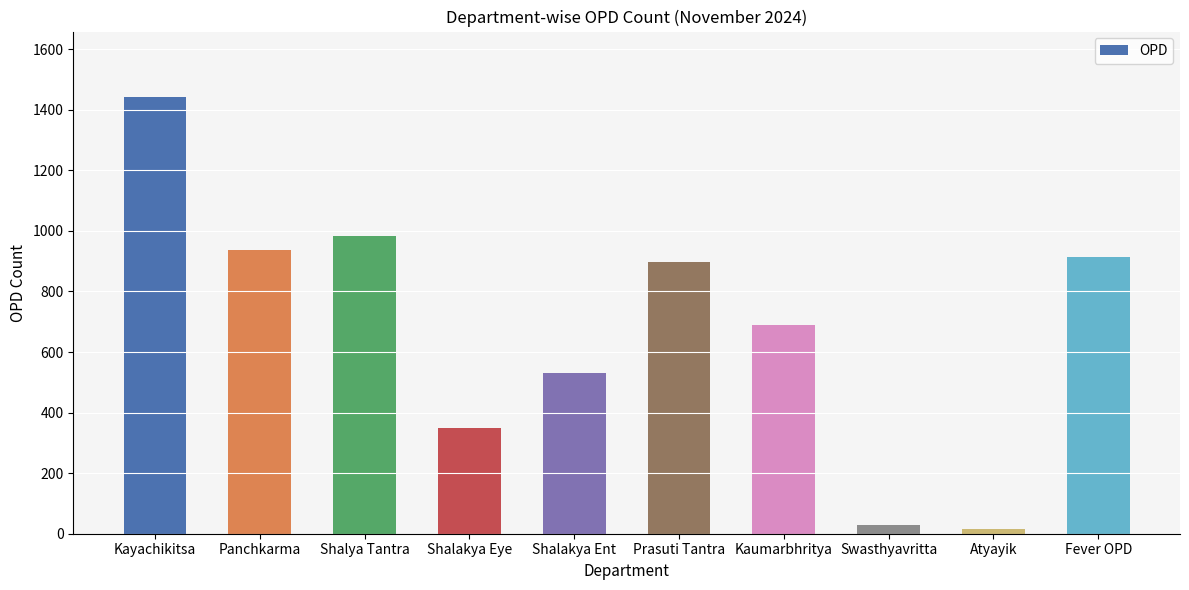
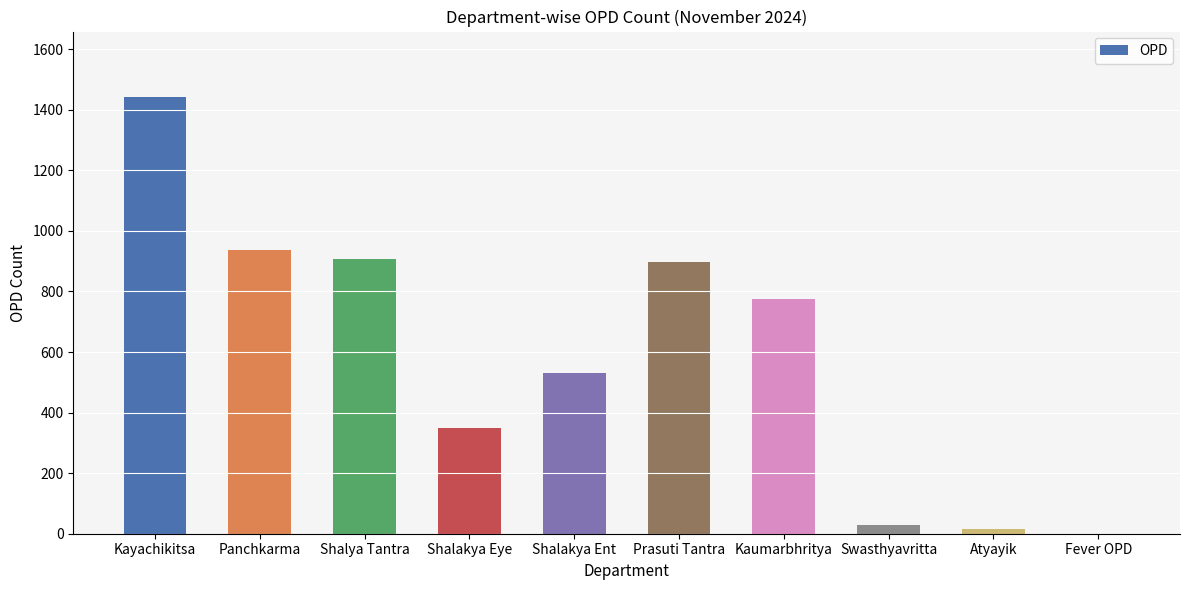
  {
    "Kayachikitsa": 1440,
    "Panchkarma": 940,
-   "Shalya Tantra": 980,
+   "Shalya Tantra": 910,
    "Shalakya Eye": 350,
    "Shalakya Ent": 530,
    "Prasuti Tantra": 900,
-   "Kaumarbhritya": 690,
+   "Kaumarbhritya": 770,
    "Swasthyavritta": 30,
    "Atyayik": 20,
-   "Fever OPD": 910
+   "Fever OPD": 0
  }
